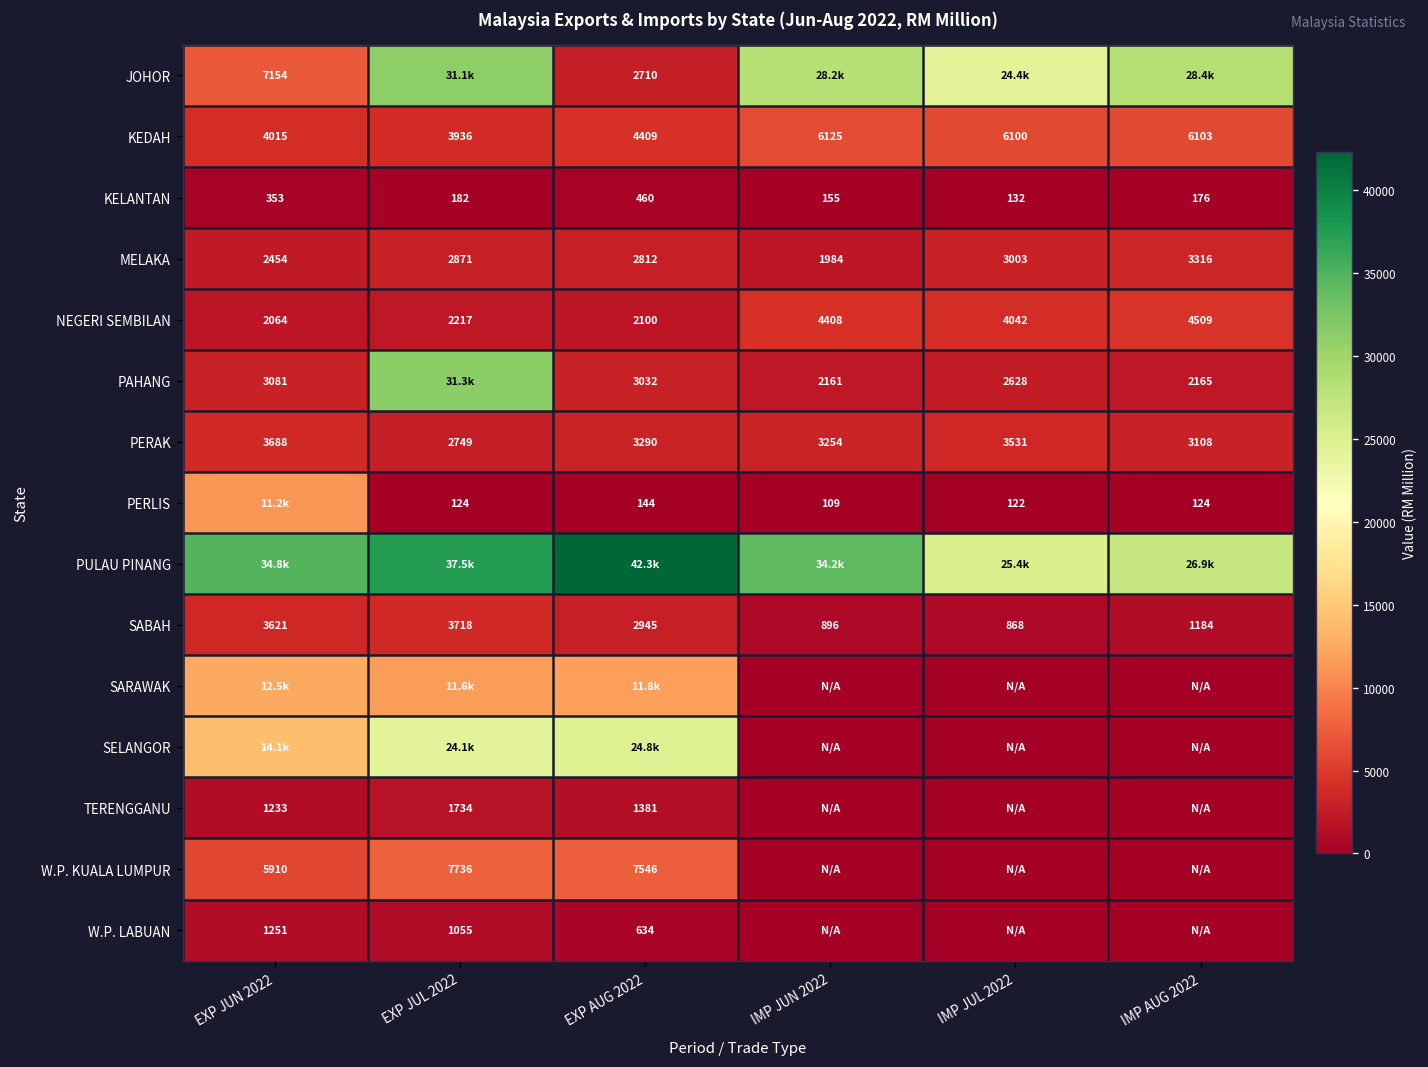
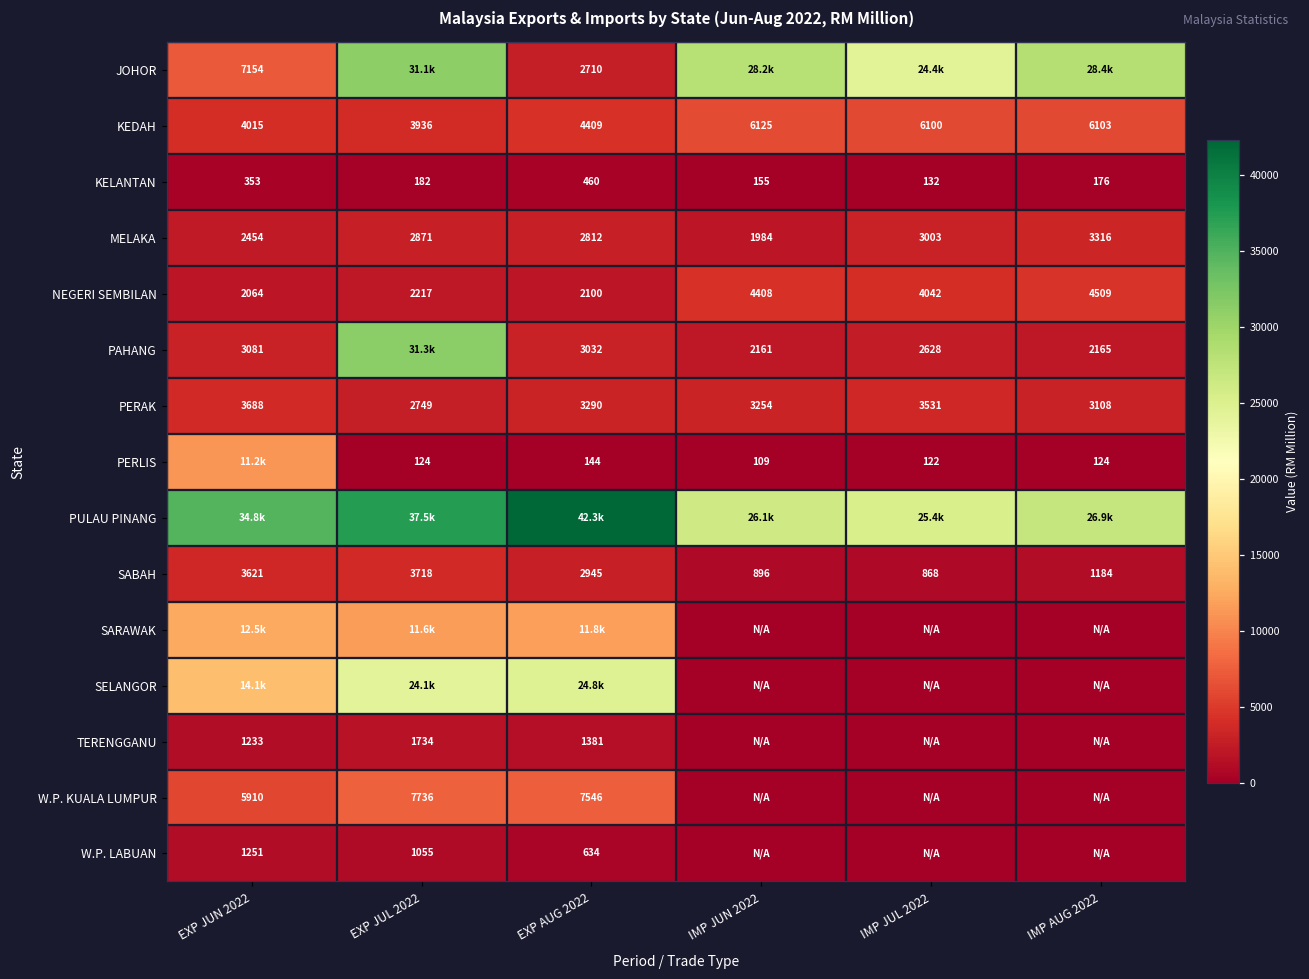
  {
    "JOHOR": {
      "EXP JUN 2022": "7154",
      "EXP JUL 2022": "31.1k",
      "EXP AUG 2022": "2710",
      "IMP JUN 2022": "28.2k",
      "IMP JUL 2022": "24.4k",
      "IMP AUG 2022": "28.4k"
    },
    "KEDAH": {
      "EXP JUN 2022": "4015",
      "EXP JUL 2022": "3936",
      "EXP AUG 2022": "4409",
      "IMP JUN 2022": "6125",
      "IMP JUL 2022": "6100",
      "IMP AUG 2022": "6103"
    },
    "KELANTAN": {
      "EXP JUN 2022": "353",
      "EXP JUL 2022": "182",
      "EXP AUG 2022": "460",
      "IMP JUN 2022": "155",
      "IMP JUL 2022": "132",
      "IMP AUG 2022": "176"
    },
    "MELAKA": {
      "EXP JUN 2022": "2454",
      "EXP JUL 2022": "2871",
      "EXP AUG 2022": "2812",
      "IMP JUN 2022": "1984",
      "IMP JUL 2022": "3003",
      "IMP AUG 2022": "3316"
    },
    "NEGERI SEMBILAN": {
      "EXP JUN 2022": "2064",
      "EXP JUL 2022": "2217",
      "EXP AUG 2022": "2100",
      "IMP JUN 2022": "4408",
      "IMP JUL 2022": "4042",
      "IMP AUG 2022": "4509"
    },
    "PAHANG": {
      "EXP JUN 2022": "3081",
      "EXP JUL 2022": "31.3k",
      "EXP AUG 2022": "3032",
      "IMP JUN 2022": "2161",
      "IMP JUL 2022": "2628",
      "IMP AUG 2022": "2165"
    },
    "PERAK": {
      "EXP JUN 2022": "3688",
      "EXP JUL 2022": "2749",
      "EXP AUG 2022": "3290",
      "IMP JUN 2022": "3254",
      "IMP JUL 2022": "3531",
      "IMP AUG 2022": "3108"
    },
    "PERLIS": {
      "EXP JUN 2022": "11.2k",
      "EXP JUL 2022": "124",
      "EXP AUG 2022": "144",
      "IMP JUN 2022": "109",
      "IMP JUL 2022": "122",
      "IMP AUG 2022": "124"
    },
    "PULAU PINANG": {
      "EXP JUN 2022": "34.8k",
      "EXP JUL 2022": "37.5k",
      "EXP AUG 2022": "42.3k",
-     "IMP JUN 2022": "34.2k",
+     "IMP JUN 2022": "26.1k",
      "IMP JUL 2022": "25.4k",
      "IMP AUG 2022": "26.9k"
    },
    "SABAH": {
      "EXP JUN 2022": "3621",
      "EXP JUL 2022": "3718",
      "EXP AUG 2022": "2945",
      "IMP JUN 2022": "896",
      "IMP JUL 2022": "868",
      "IMP AUG 2022": "1184"
    },
    "SARAWAK": {
      "EXP JUN 2022": "12.5k",
      "EXP JUL 2022": "11.6k",
      "EXP AUG 2022": "11.8k"
    },
    "SELANGOR": {
      "EXP JUN 2022": "14.1k",
      "EXP JUL 2022": "24.1k",
      "EXP AUG 2022": "24.8k"
    },
    "TERENGGANU": {
      "EXP JUN 2022": "1233",
      "EXP JUL 2022": "1734",
      "EXP AUG 2022": "1381"
    },
    "W.P. KUALA LUMPUR": {
      "EXP JUN 2022": "5910",
      "EXP JUL 2022": "7736",
      "EXP AUG 2022": "7546"
    },
    "W.P. LABUAN": {
      "EXP JUN 2022": "1251",
      "EXP JUL 2022": "1055",
      "EXP AUG 2022": "634"
    }
  }
